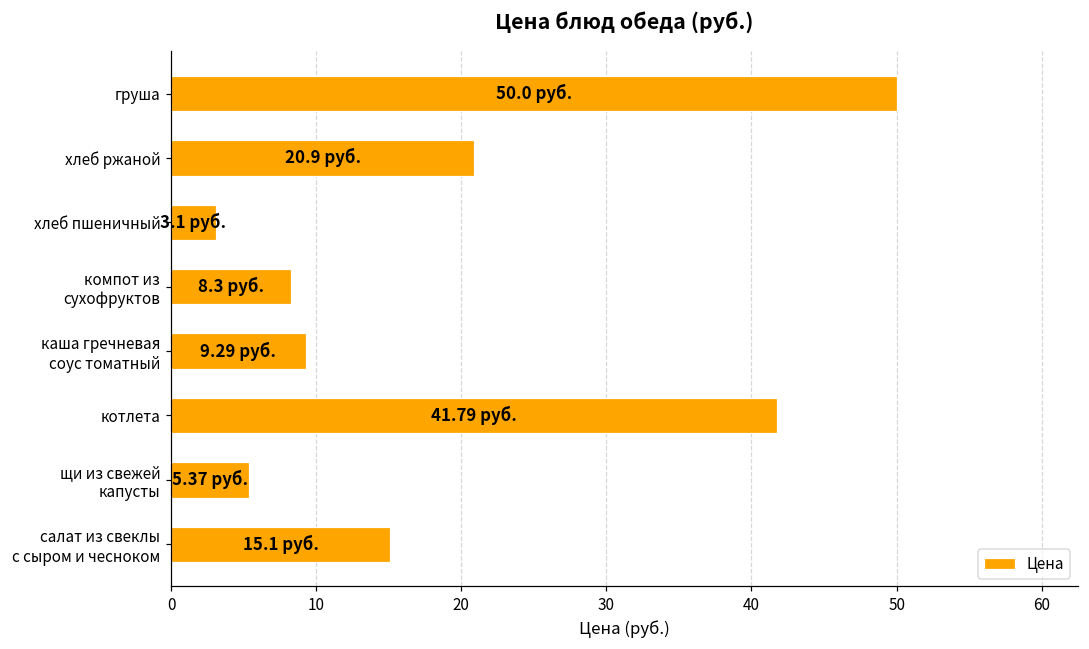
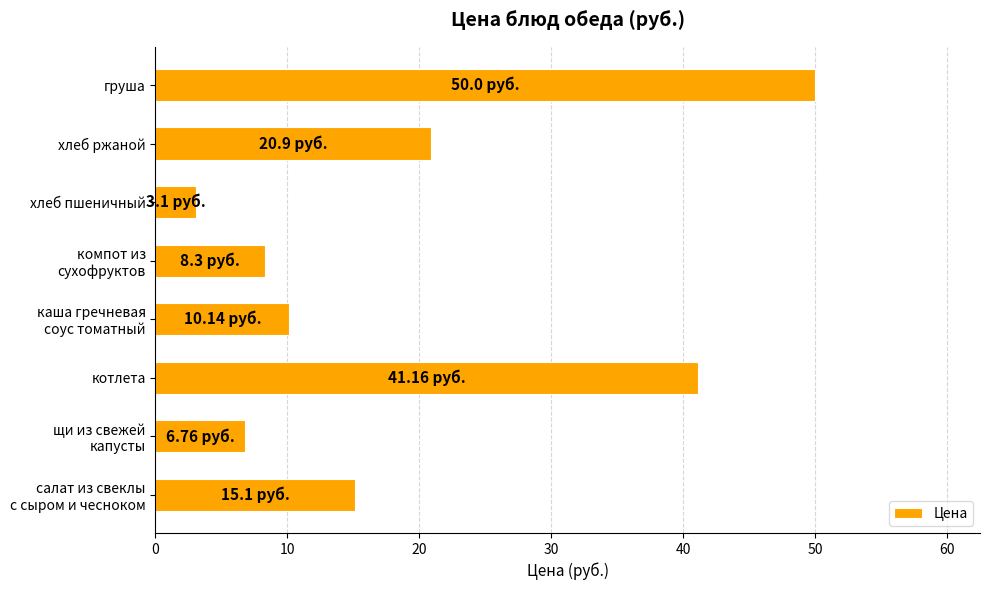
  {
    "груша": 50.0,
    "хлеб ржаной": 20.9,
    "хлеб пшеничный": 3.1,
    "компот из сухофруктов": 8.3,
-   "каша гречневая соус томатный": 9.29,
-   "котлета": 41.79,
-   "щи из свежей капусты": 5.37,
+   "каша гречневая соус томатный": 10.14,
+   "котлета": 41.16,
+   "щи из свежей капусты": 6.76,
    "салат из свеклы с сыром и чесноком": 15.1
  }
